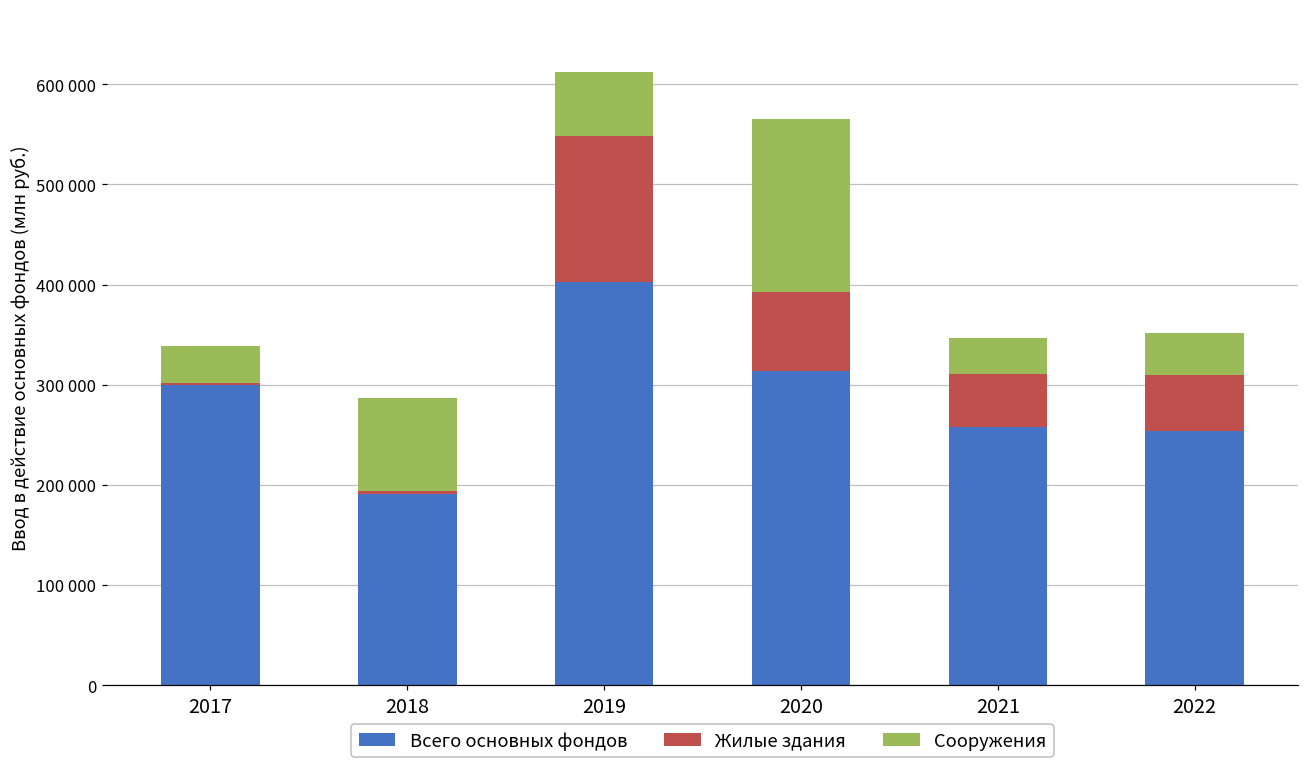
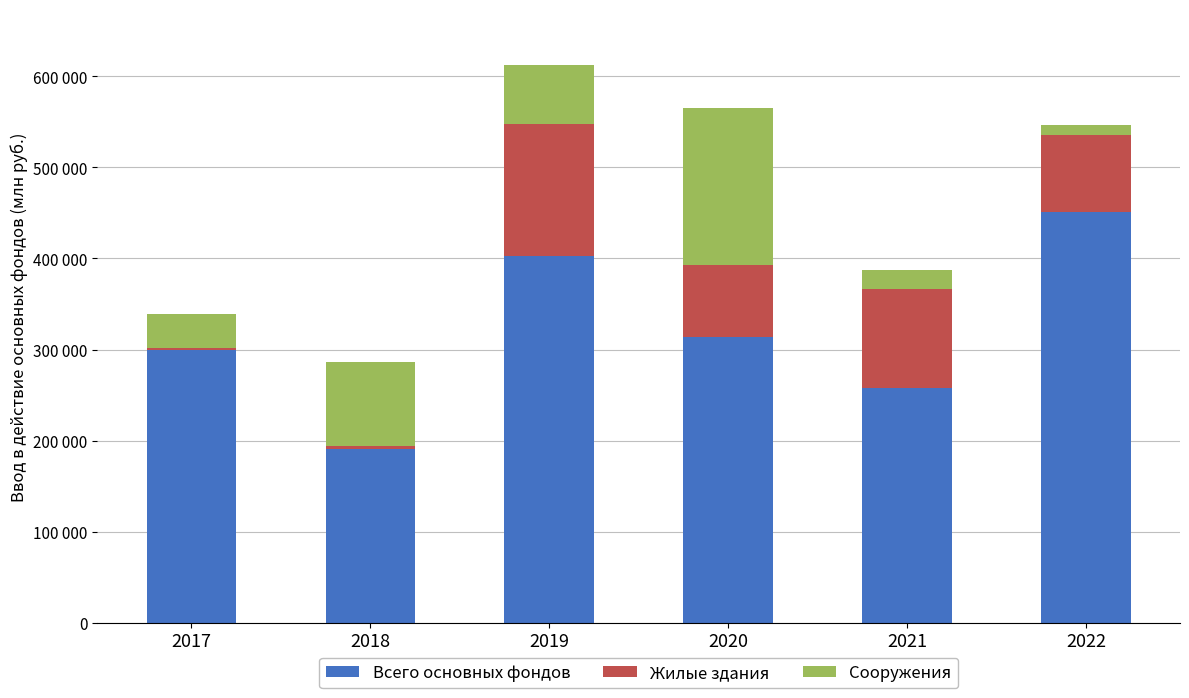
  {
    "Всего основных фондов": {
      "2017": 300000,
      "2018": 190000,
      "2019": 400000,
      "2020": 310000,
      "2021": 260000,
-     "2022": 250000
+     "2022": 450000
    },
    "Жилые здания": {
      "2018": 0,
      "2019": 150000,
      "2020": 80000,
-     "2021": 50000,
-     "2022": 60000
+     "2021": 110000,
+     "2022": 80000
    },
    "Сооружения": {
      "2017": 40000,
      "2018": 90000,
      "2019": 60000,
      "2020": 170000,
-     "2021": 40000,
-     "2022": 40000
+     "2021": 20000,
+     "2022": 10000
    }
  }
